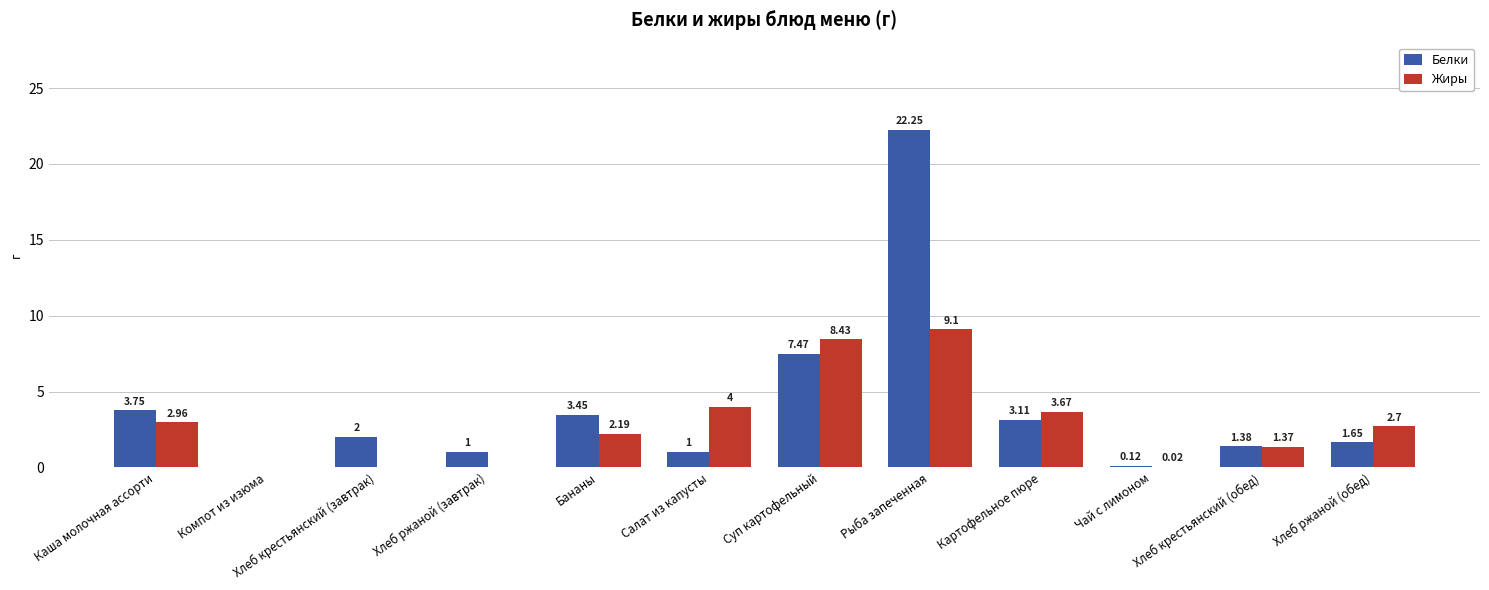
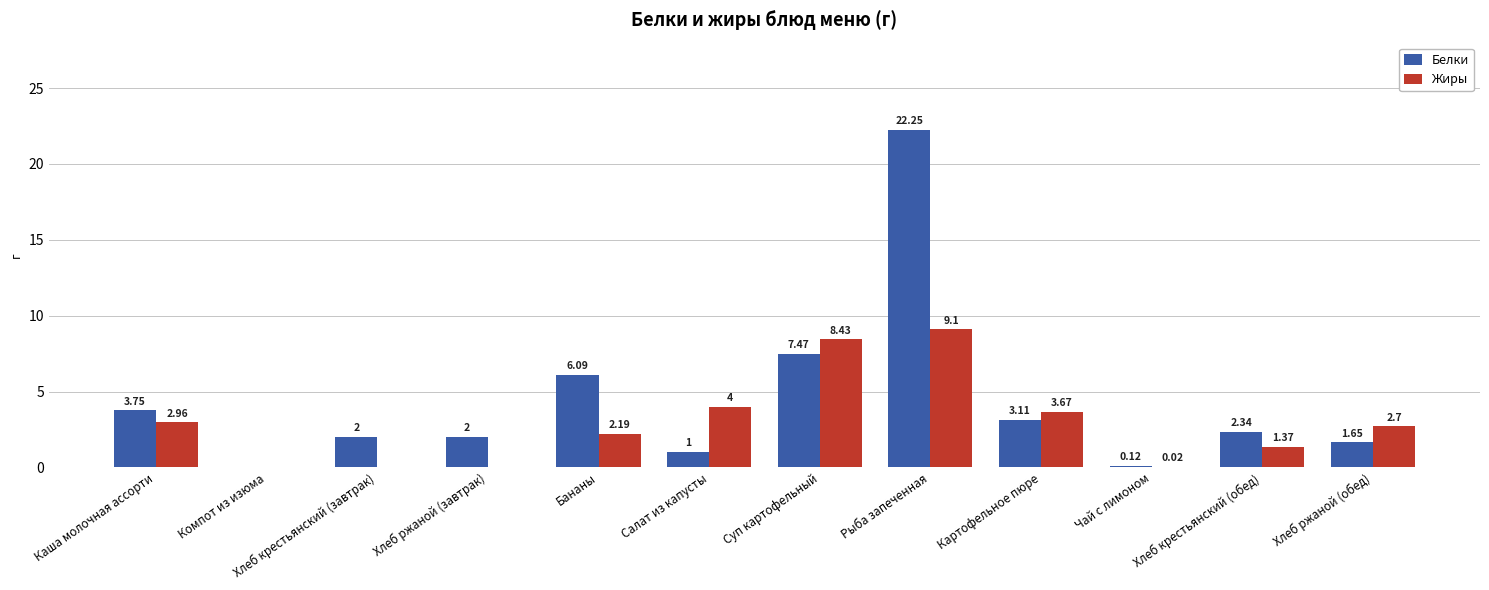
  {
    "Белки": {
      "Каша молочная ассорти": 3.75,
      "Хлеб крестьянский (завтрак)": 2,
-     "Хлеб ржаной (завтрак)": 1,
-     "Бананы": 3.45,
+     "Хлеб ржаной (завтрак)": 2,
+     "Бананы": 6.09,
      "Салат из капусты": 1,
      "Суп картофельный": 7.47,
      "Рыба запеченная": 22.25,
      "Картофельное пюре": 3.11,
      "Чай с лимоном": 0.12,
-     "Хлеб крестьянский (обед)": 1.38,
+     "Хлеб крестьянский (обед)": 2.34,
      "Хлеб ржаной (обед)": 1.65
    },
    "Жиры": {
      "Каша молочная ассорти": 2.96,
      "Бананы": 2.19,
      "Салат из капусты": 4,
      "Суп картофельный": 8.43,
      "Рыба запеченная": 9.1,
      "Картофельное пюре": 3.67,
      "Чай с лимоном": 0.02,
      "Хлеб крестьянский (обед)": 1.37,
      "Хлеб ржаной (обед)": 2.7
    }
  }
